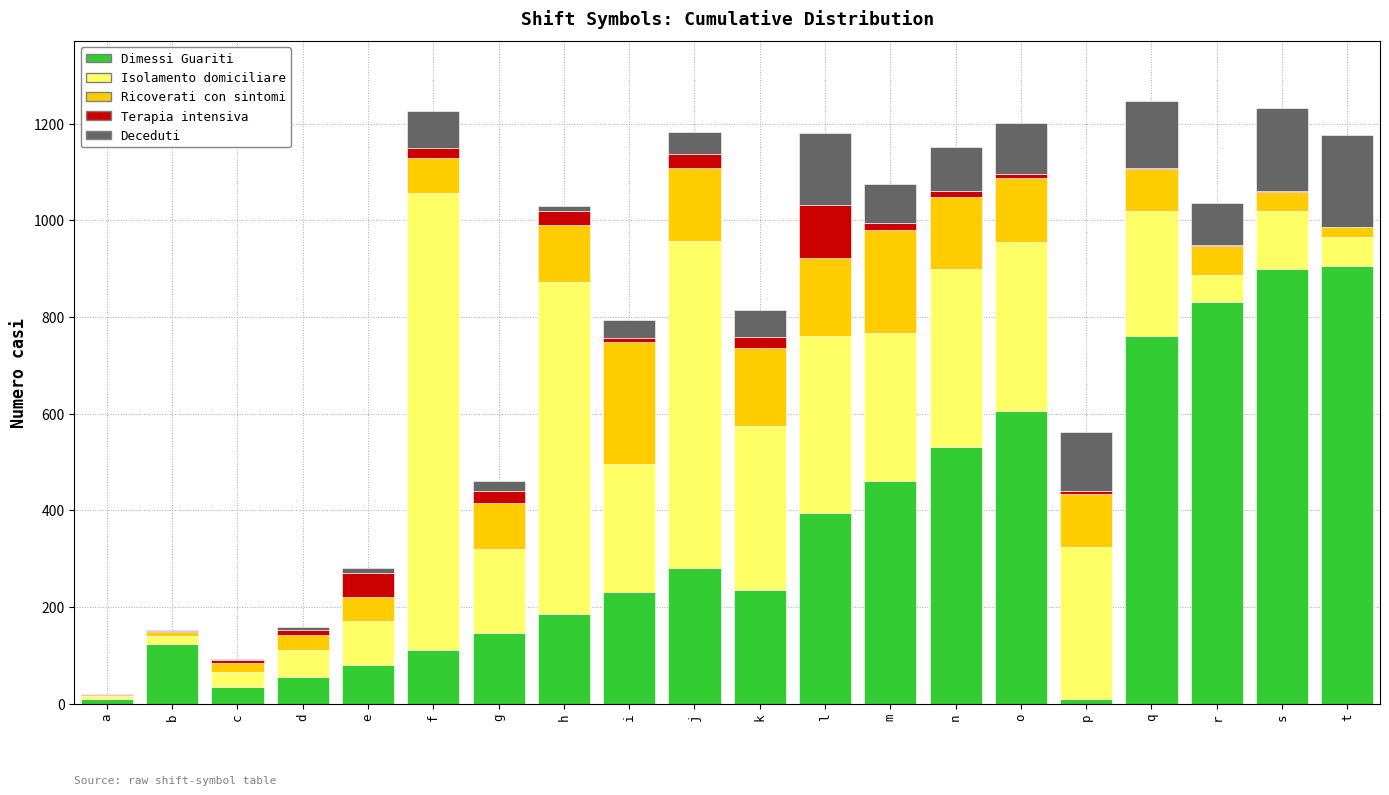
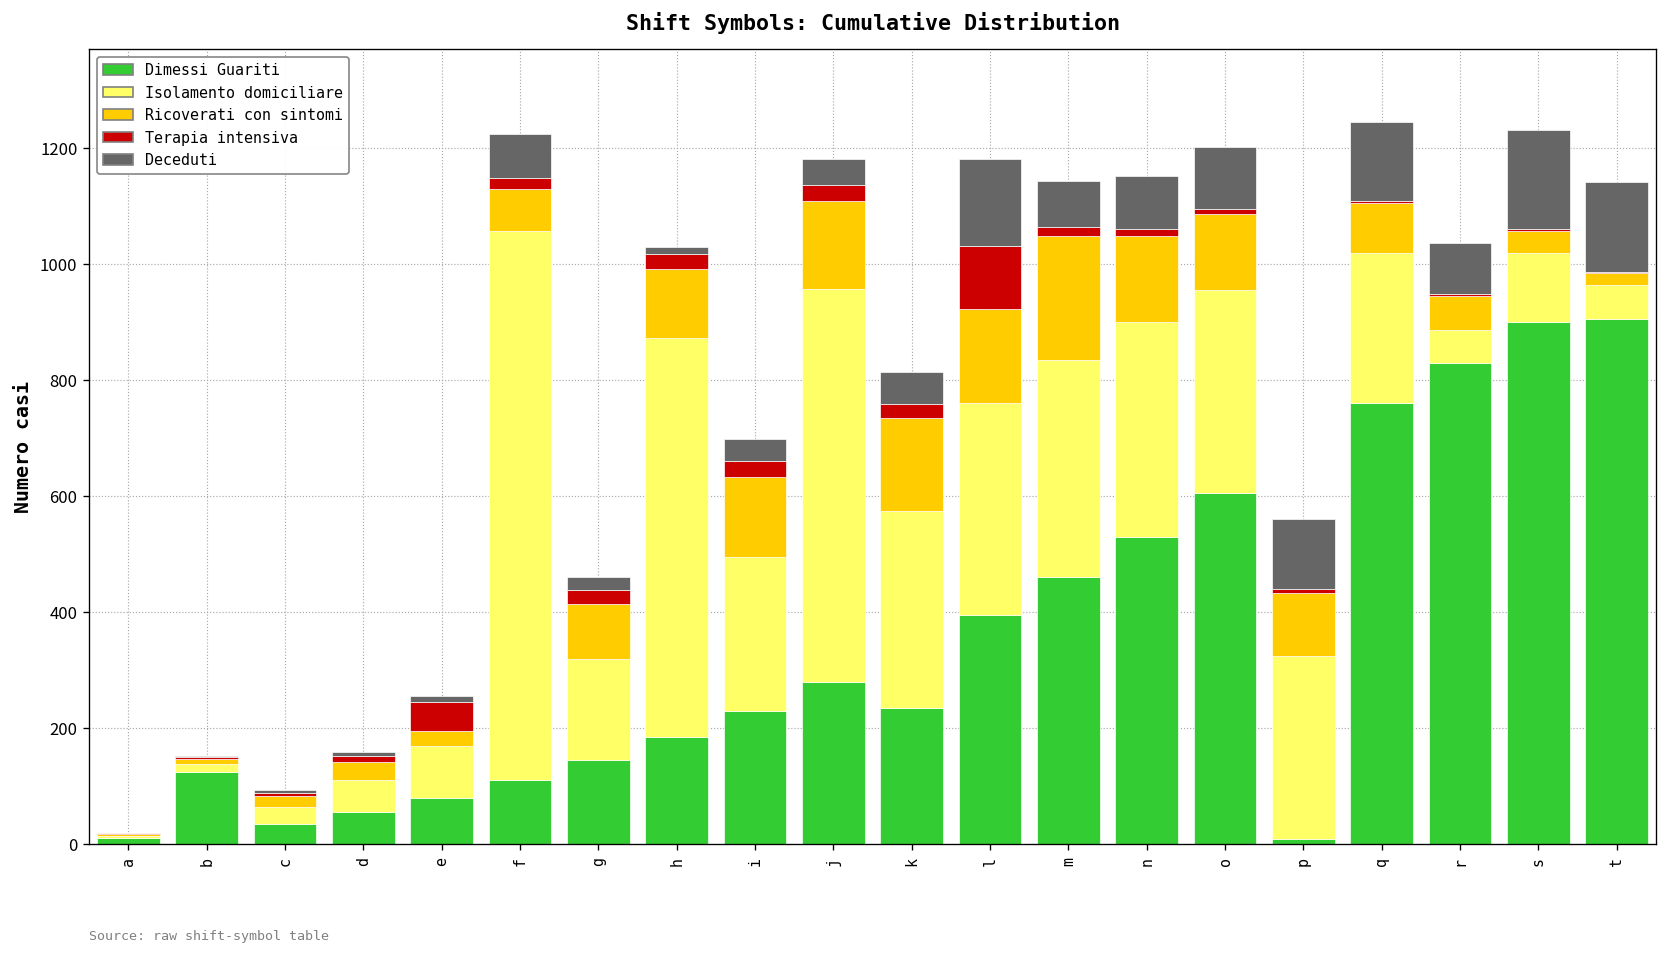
  {
    "Dimessi Guariti": {
      "a": 10,
      "b": 120,
      "c": 40,
      "d": 60,
      "e": 80,
      "f": 110,
      "g": 150,
      "h": 190,
      "i": 230,
      "j": 280,
      "k": 240,
      "l": 400,
      "m": 460,
      "n": 530,
      "o": 610,
      "p": 10,
      "q": 760,
      "r": 830,
      "s": 900,
      "t": 910
    },
    "Isolamento domiciliare": {
      "b": 20,
      "c": 30,
      "d": 60,
      "e": 90,
      "f": 950,
      "g": 180,
      "h": 690,
      "i": 270,
      "j": 680,
      "k": 340,
      "l": 370,
-     "m": 310,
+     "m": 380,
      "n": 370,
      "o": 350,
      "p": 320,
      "q": 260,
      "r": 60,
      "s": 120,
      "t": 60
    },
    "Ricoverati con sintomi": {
      "b": 10,
      "c": 20,
      "d": 30,
-     "e": 50,
+     "e": 30,
      "f": 70,
      "g": 100,
      "h": 120,
-     "i": 250,
+     "i": 140,
      "j": 150,
      "k": 160,
      "l": 160,
      "m": 210,
      "n": 150,
      "o": 130,
      "p": 110,
      "q": 90,
      "r": 60,
      "s": 40,
      "t": 20
    },
    "Terapia intensiva": {
      "c": 10,
      "d": 10,
      "e": 50,
      "f": 20,
      "g": 20,
      "h": 30,
-     "i": 10,
+     "i": 30,
      "j": 30,
      "k": 20,
      "l": 110,
      "m": 20,
      "n": 10,
      "o": 10,
      "p": 10
    },
    "Deceduti": {
      "d": 10,
      "e": 10,
      "f": 80,
      "g": 20,
      "h": 10,
      "i": 40,
      "j": 50,
      "k": 60,
      "l": 150,
      "m": 80,
      "n": 90,
      "o": 110,
      "p": 120,
      "q": 140,
      "r": 90,
      "s": 170,
-     "t": 190
+     "t": 160
    }
  }
